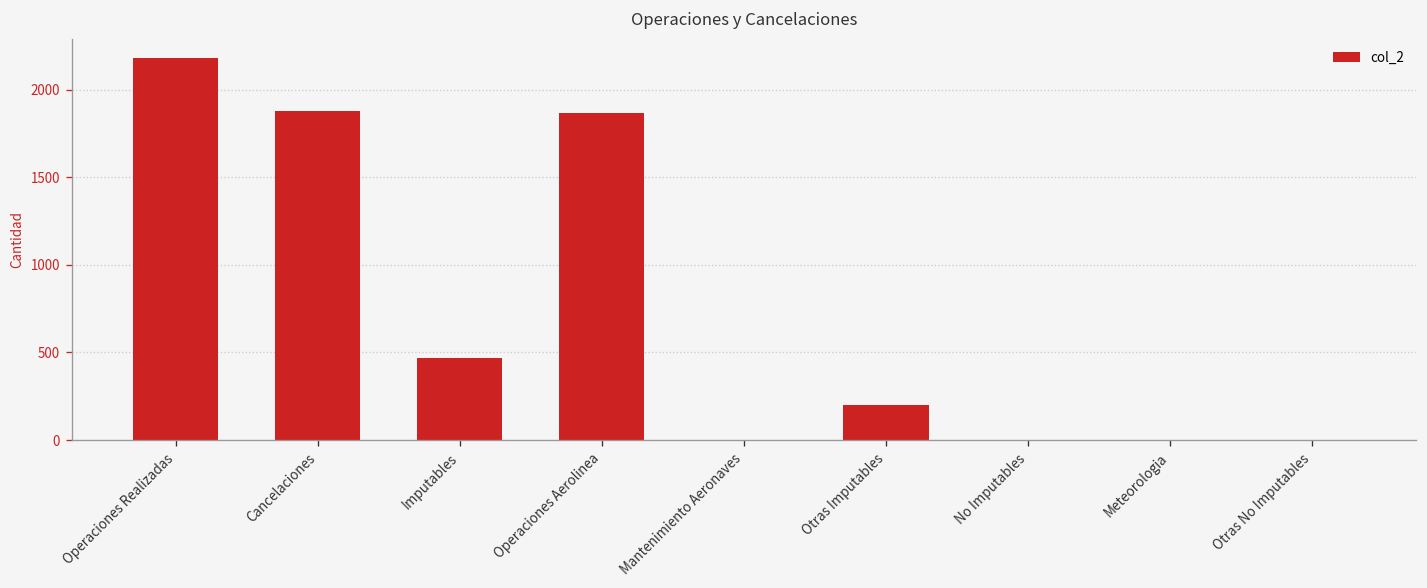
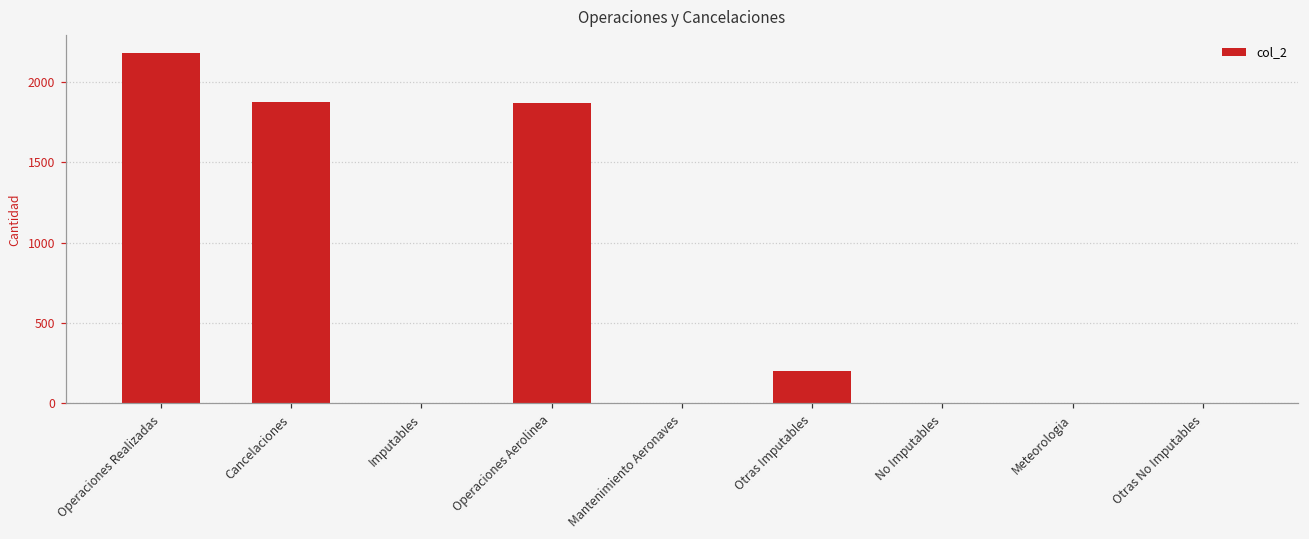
  {
    "Operaciones Realizadas": 2180,
    "Cancelaciones": 1880,
-   "Imputables": 470,
+   "Imputables": 0,
    "Operaciones Aerolinea": 1870,
    "Mantenimiento Aeronaves": 0,
    "Otras Imputables": 200,
    "No Imputables": 0,
    "Meteorologia": 0,
    "Otras No Imputables": 0
  }
